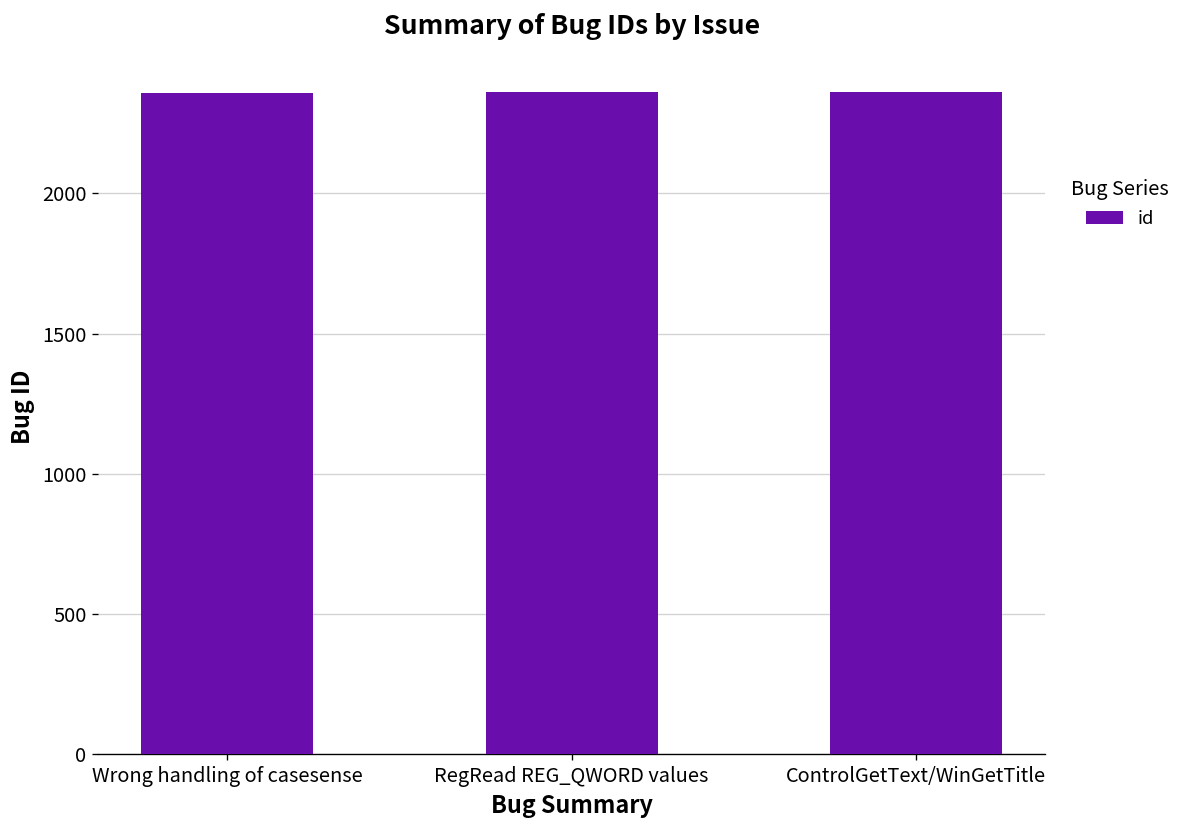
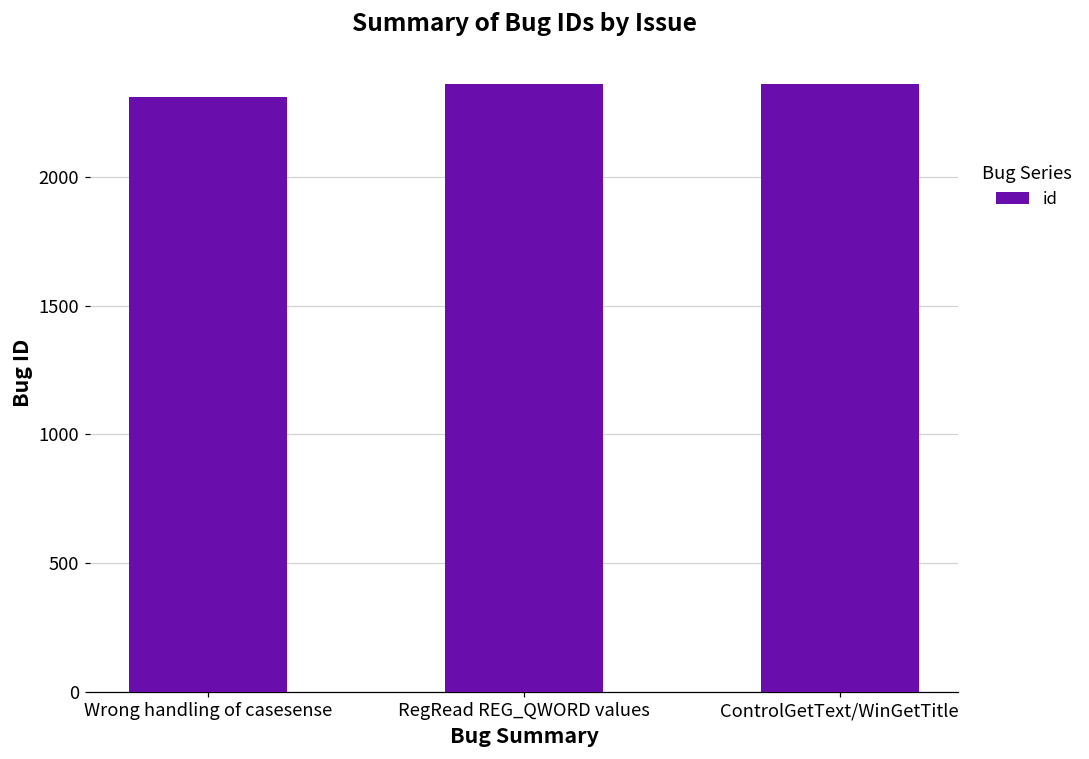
  {
-   "Wrong handling of casesense": 2360,
+   "Wrong handling of casesense": 2310,
    "RegRead REG_QWORD values": 2360,
    "ControlGetText/WinGetTitle": 2360
  }
